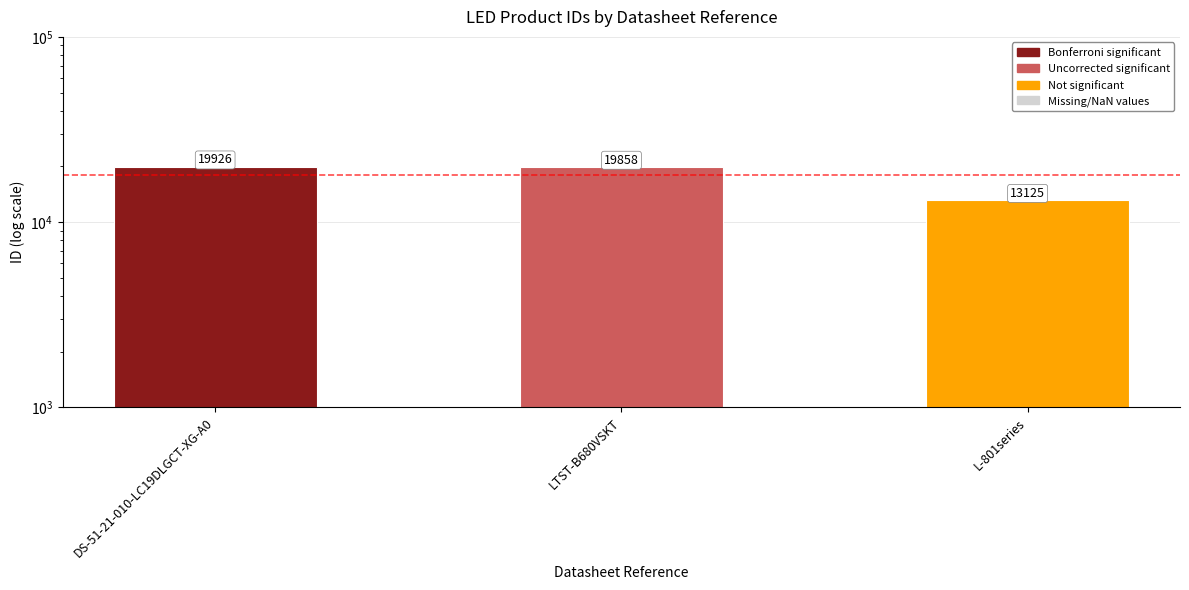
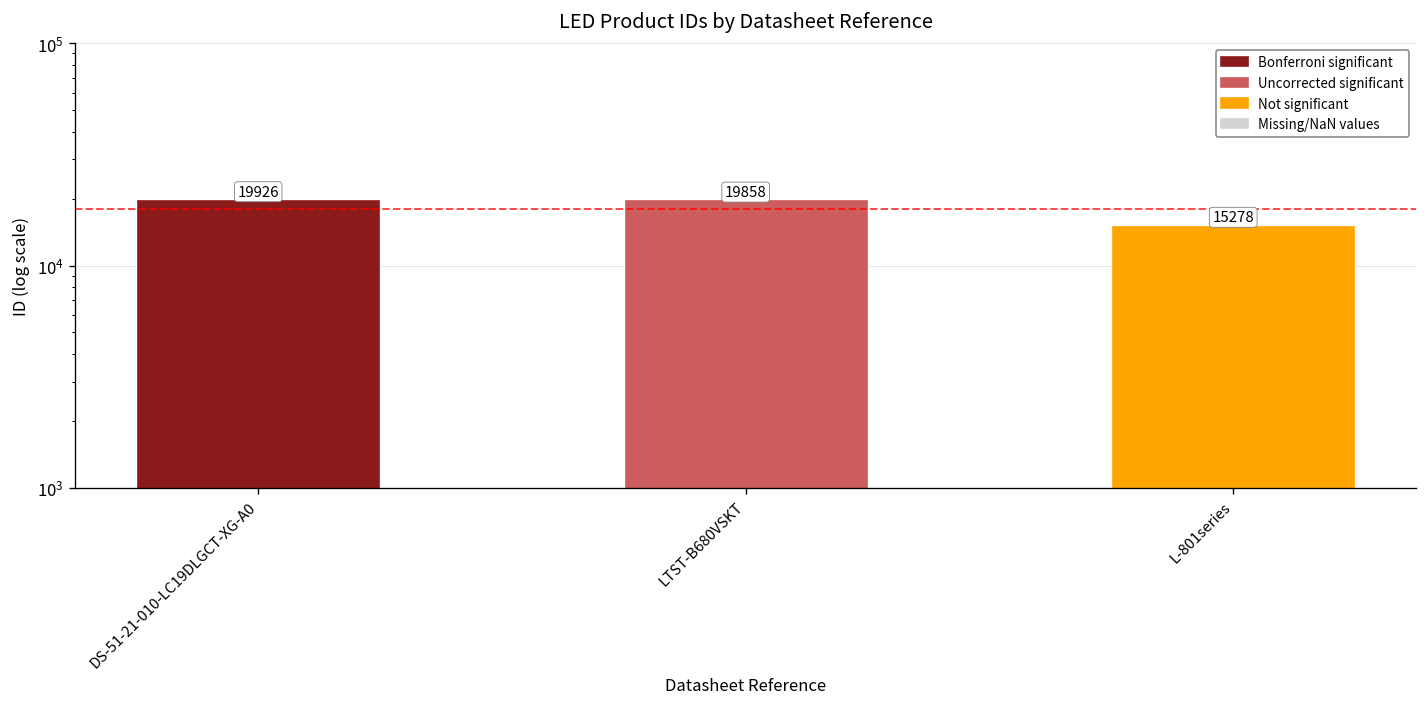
  {
-   "L-801series": 13125
+   "L-801series": 15278
  }
